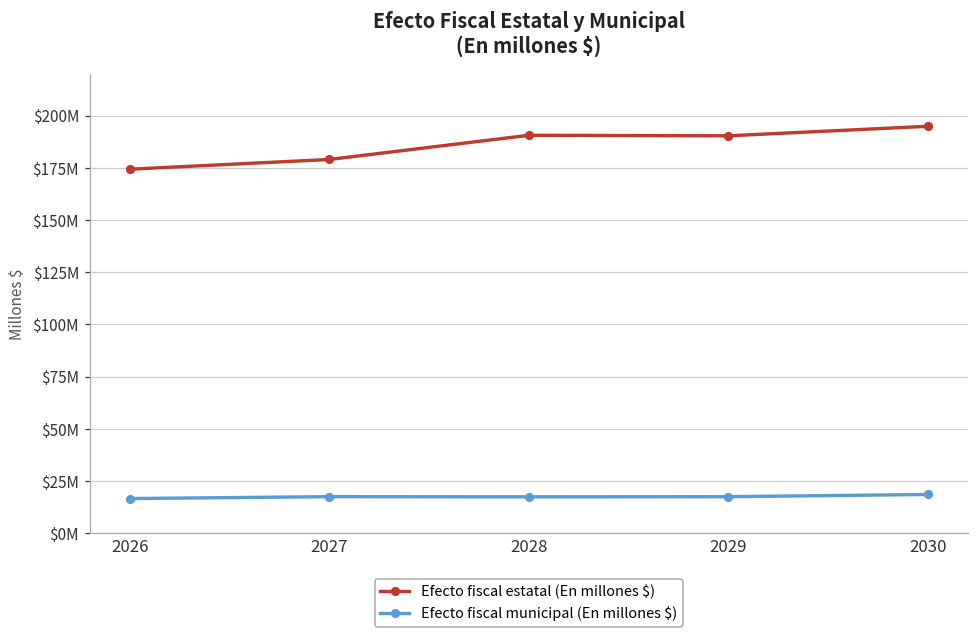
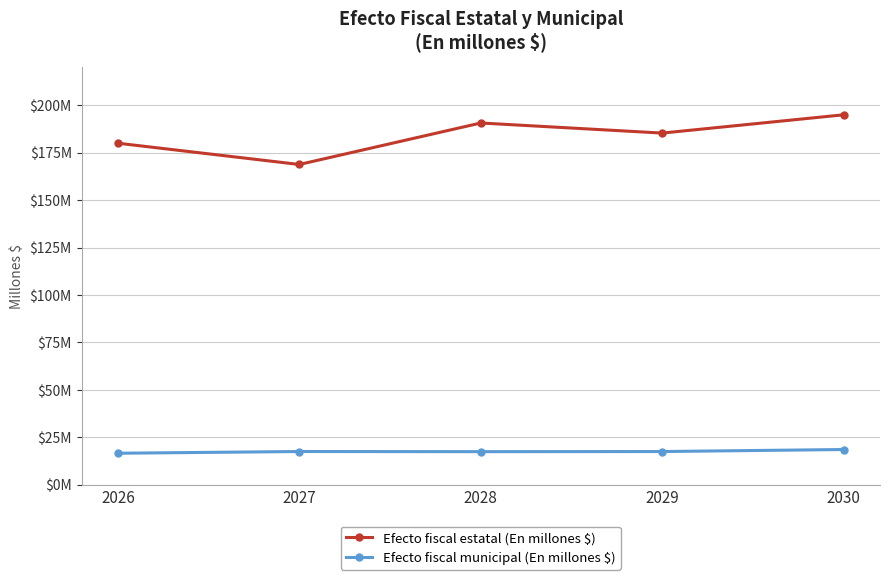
  {
    "Efecto fiscal estatal (En millones $)": {
-     "2026": "$174000000",
-     "2027": "$179000000",
+     "2026": "$180000000",
+     "2027": "$169000000",
      "2028": "$191000000",
-     "2029": "$190000000",
+     "2029": "$185000000",
      "2030": "$195000000"
    },
    "Efecto fiscal municipal (En millones $)": {
      "2026": "$17000000",
      "2027": "$18000000",
      "2028": "$17000000",
      "2029": "$18000000",
      "2030": "$19000000"
    }
  }
